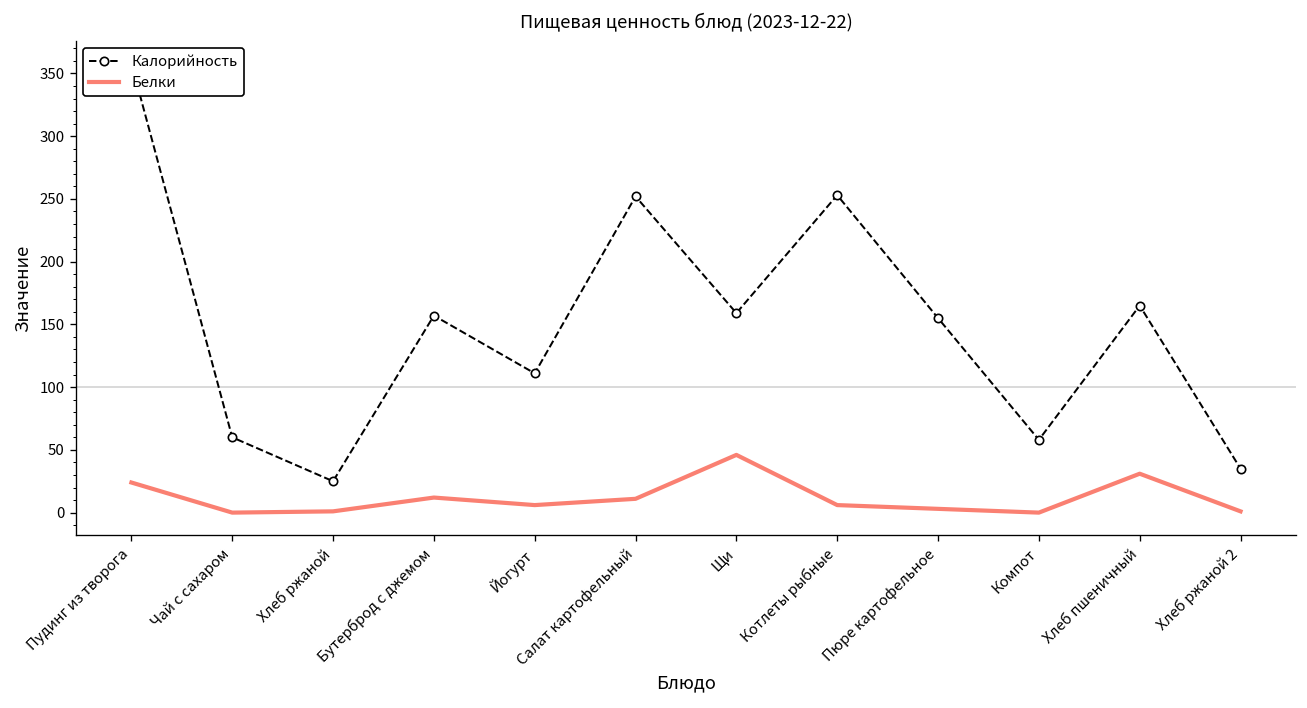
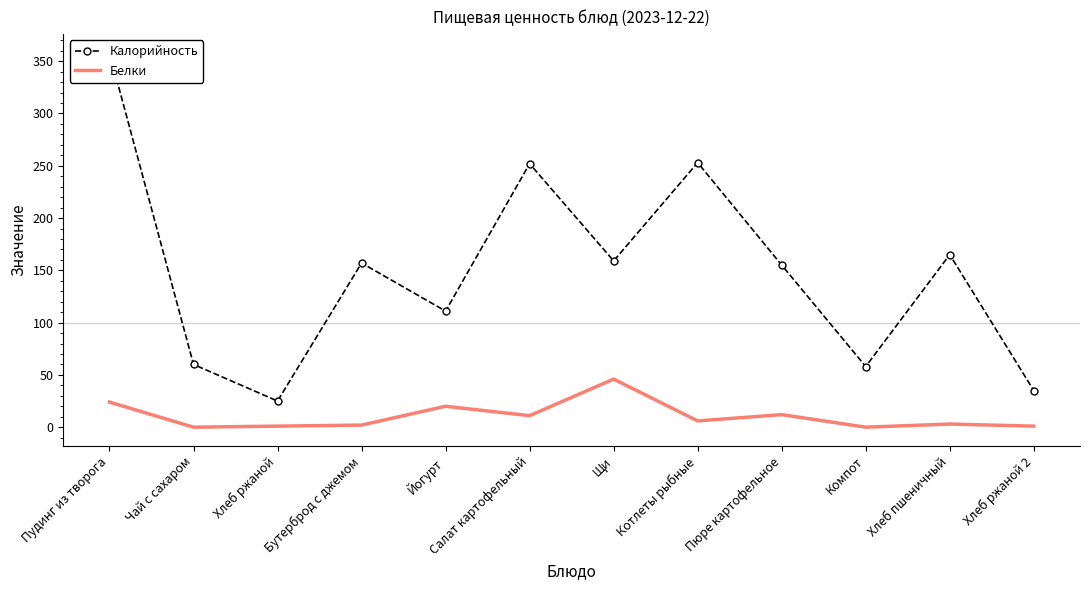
  {
    "Калорийность": {
      "Чай с сахаром": 60,
      "Хлеб ржаной": 25,
      "Бутерброд с джемом": 157,
      "Йогурт": 111,
      "Салат картофельный": 252,
      "Щи": 159,
      "Котлеты рыбные": 253,
      "Пюре картофельное": 155,
      "Компот": 58,
      "Хлеб пшеничный": 165,
      "Хлеб ржаной 2": 35
    },
    "Белки": {
      "Пудинг из творога": 24,
      "Чай с сахаром": 0,
      "Хлеб ржаной": 1,
-     "Бутерброд с джемом": 12,
-     "Йогурт": 6,
+     "Бутерброд с джемом": 2,
+     "Йогурт": 20,
      "Салат картофельный": 11,
      "Щи": 46,
      "Котлеты рыбные": 6,
-     "Пюре картофельное": 3,
+     "Пюре картофельное": 12,
      "Компот": 0,
-     "Хлеб пшеничный": 31,
+     "Хлеб пшеничный": 3,
      "Хлеб ржаной 2": 1
    }
  }
